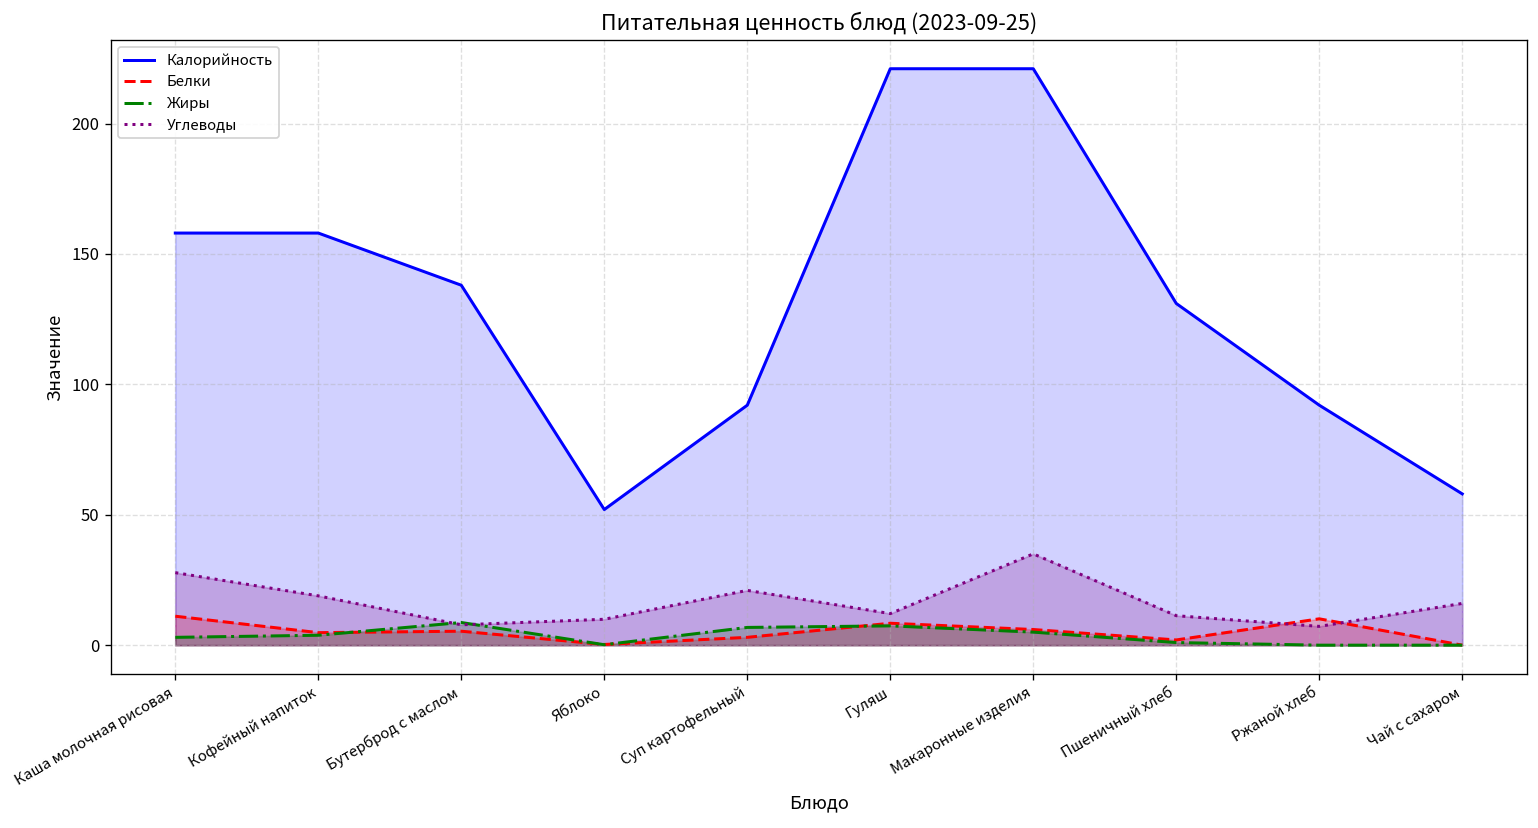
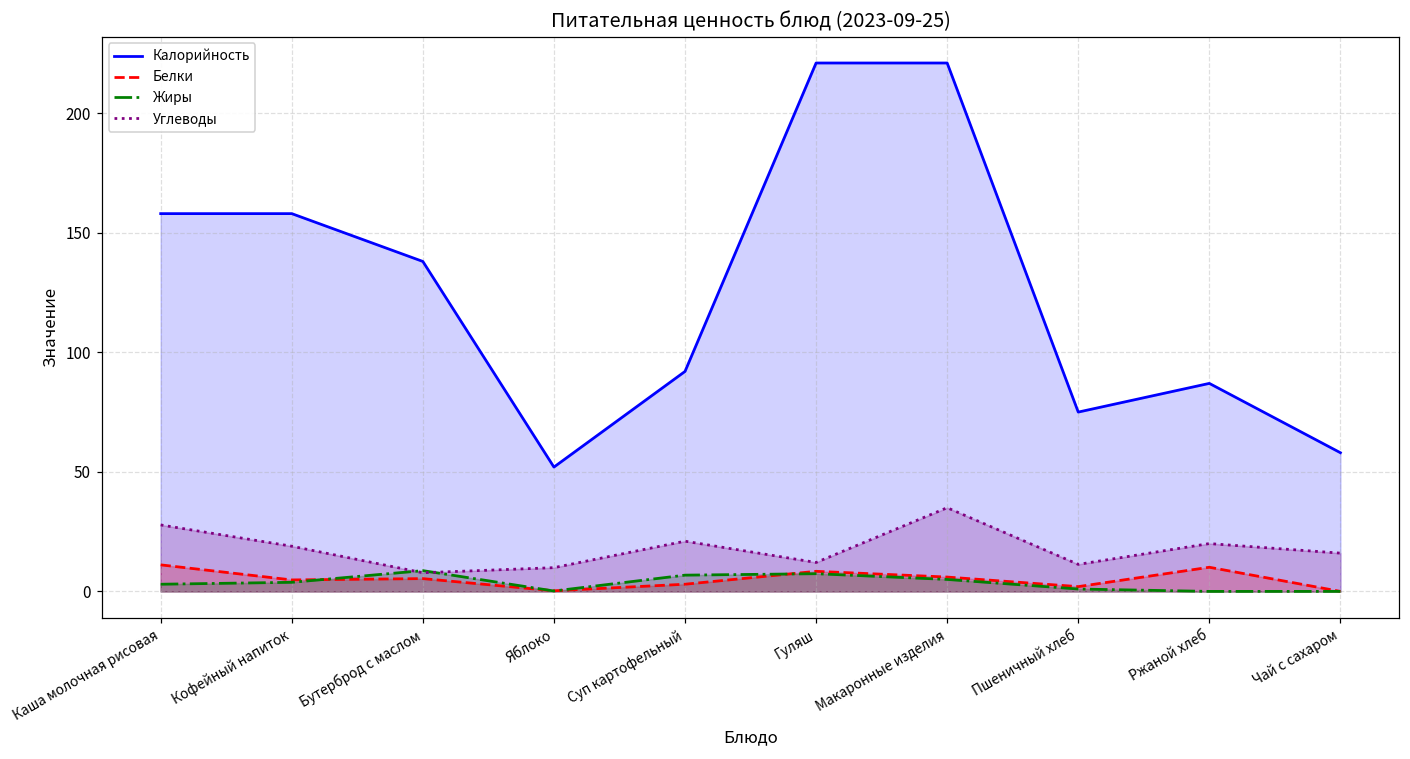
  {
    "Калорийность": {
      "Каша молочная рисовая": 158,
      "Кофейный напиток": 158,
      "Бутерброд с маслом": 138,
      "Яблоко": 52,
      "Суп картофельный": 92,
      "Гуляш": 221,
      "Макаронные изделия": 221,
-     "Пшеничный хлеб": 131,
-     "Ржаной хлеб": 92,
+     "Пшеничный хлеб": 75,
+     "Ржаной хлеб": 87,
      "Чай с сахаром": 58
    },
    "Белки": {
      "Каша молочная рисовая": 11,
      "Бутерброд с маслом": 5,
      "Суп картофельный": 3,
      "Ржаной хлеб": 10
    },
    "Жиры": {
      "Каша молочная рисовая": 3,
      "Суп картофельный": 7,
      "Ржаной хлеб": 0
    },
    "Углеводы": {
      "Каша молочная рисовая": 28,
      "Кофейный напиток": 19,
      "Яблоко": 10,
      "Суп картофельный": 21,
      "Гуляш": 12,
      "Макаронные изделия": 35,
      "Пшеничный хлеб": 11,
-     "Ржаной хлеб": 7,
+     "Ржаной хлеб": 20,
      "Чай с сахаром": 16
    }
  }
